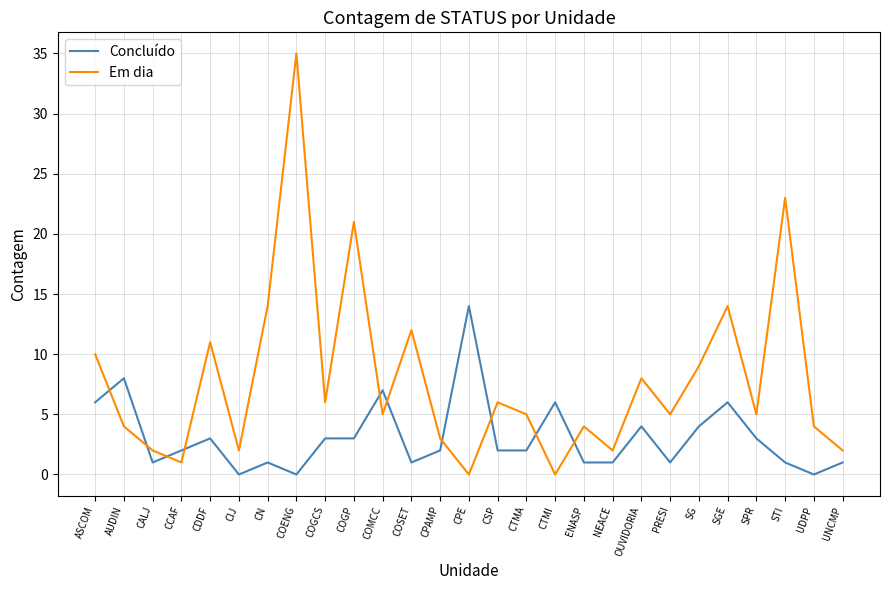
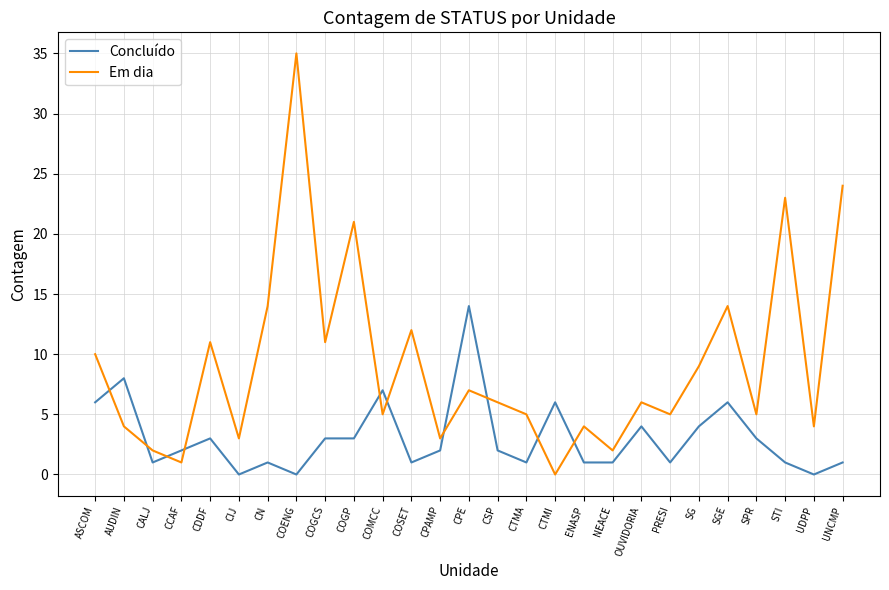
  {
    "Concluído": {
      "ASCOM": 6,
      "AUDIN": 8,
      "CALJ": 1,
      "CCAF": 2,
      "CDDF": 3,
      "CIJ": 0,
      "CN": 1,
      "COENG": 0,
      "COGCS": 3,
      "COGP": 3,
      "COMCC": 7,
      "COSET": 1,
      "CPAMP": 2,
      "CPE": 14,
      "CSP": 2,
-     "CTMA": 2,
+     "CTMA": 1,
      "CTMI": 6,
      "ENASP": 1,
      "NEACE": 1,
      "OUVIDORIA": 4,
      "PRESI": 1,
      "SG": 4,
      "SGE": 6,
      "SPR": 3,
      "STI": 1,
      "UDPP": 0,
      "UNCMP": 1
    },
    "Em dia": {
      "ASCOM": 10,
      "AUDIN": 4,
      "CALJ": 2,
      "CCAF": 1,
      "CDDF": 11,
-     "CIJ": 2,
+     "CIJ": 3,
      "CN": 14,
      "COENG": 35,
-     "COGCS": 6,
+     "COGCS": 11,
      "COGP": 21,
      "COMCC": 5,
      "COSET": 12,
      "CPAMP": 3,
-     "CPE": 0,
+     "CPE": 7,
      "CSP": 6,
      "CTMA": 5,
      "CTMI": 0,
      "ENASP": 4,
      "NEACE": 2,
-     "OUVIDORIA": 8,
+     "OUVIDORIA": 6,
      "PRESI": 5,
      "SG": 9,
      "SGE": 14,
      "SPR": 5,
      "STI": 23,
      "UDPP": 4,
-     "UNCMP": 2
+     "UNCMP": 24
    }
  }
